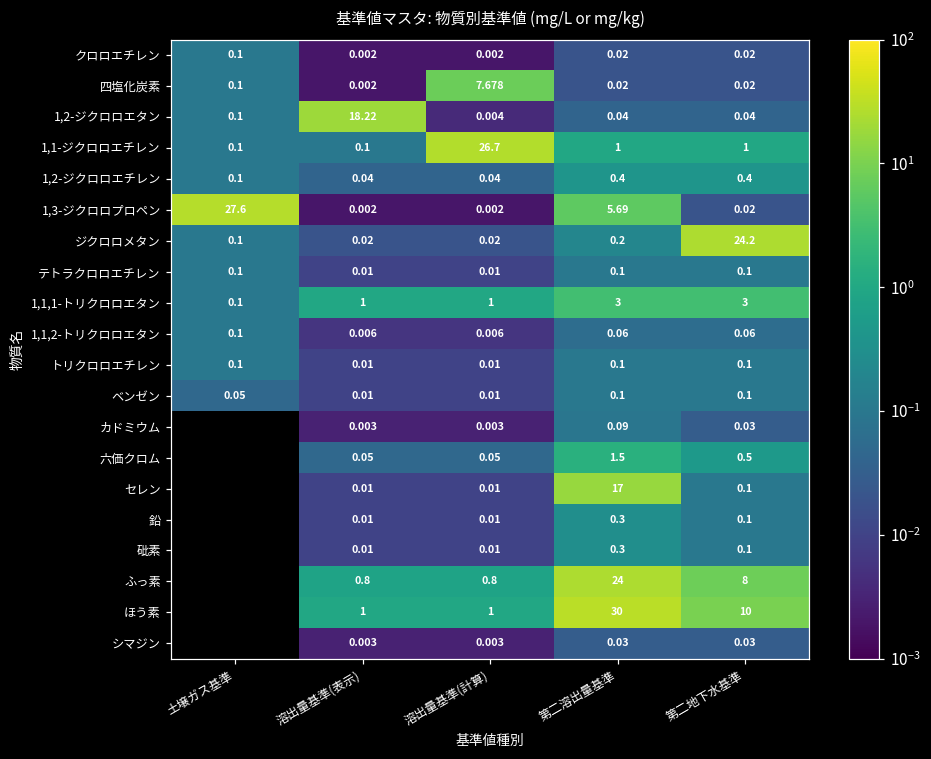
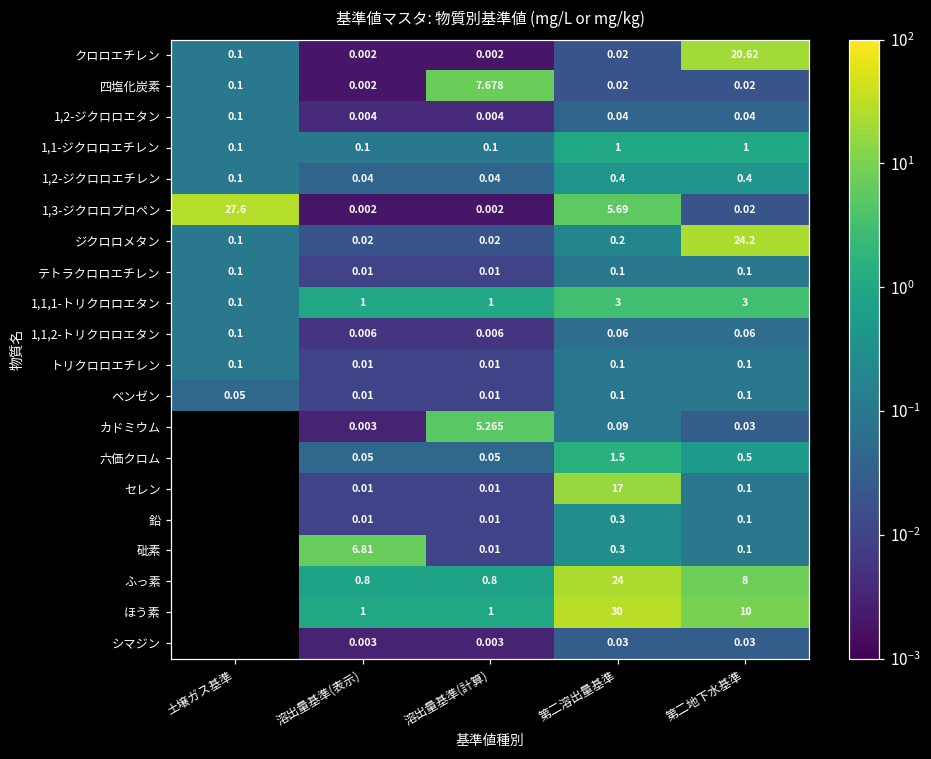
  {
    "クロロエチレン": {
      "土壌ガス基準": 0.1,
      "溶出量基準(表示)": 0.002,
      "溶出量基準(計算)": 0.002,
      "第二溶出量基準": 0.02,
-     "第二地下水基準": 0.02
+     "第二地下水基準": 20.62
    },
    "四塩化炭素": {
      "土壌ガス基準": 0.1,
      "溶出量基準(表示)": 0.002,
      "溶出量基準(計算)": 7.678,
      "第二溶出量基準": 0.02,
      "第二地下水基準": 0.02
    },
    "1,2-ジクロロエタン": {
      "土壌ガス基準": 0.1,
-     "溶出量基準(表示)": 18.22,
+     "溶出量基準(表示)": 0.004,
      "溶出量基準(計算)": 0.004,
      "第二溶出量基準": 0.04,
      "第二地下水基準": 0.04
    },
    "1,1-ジクロロエチレン": {
      "土壌ガス基準": 0.1,
      "溶出量基準(表示)": 0.1,
-     "溶出量基準(計算)": 26.7,
+     "溶出量基準(計算)": 0.1,
      "第二溶出量基準": 1,
      "第二地下水基準": 1
    },
    "1,2-ジクロロエチレン": {
      "土壌ガス基準": 0.1,
      "溶出量基準(表示)": 0.04,
      "溶出量基準(計算)": 0.04,
      "第二溶出量基準": 0.4,
      "第二地下水基準": 0.4
    },
    "1,3-ジクロロプロペン": {
      "土壌ガス基準": 27.6,
      "溶出量基準(表示)": 0.002,
      "溶出量基準(計算)": 0.002,
      "第二溶出量基準": 5.69,
      "第二地下水基準": 0.02
    },
    "ジクロロメタン": {
      "土壌ガス基準": 0.1,
      "溶出量基準(表示)": 0.02,
      "溶出量基準(計算)": 0.02,
      "第二溶出量基準": 0.2,
      "第二地下水基準": 24.2
    },
    "テトラクロロエチレン": {
      "土壌ガス基準": 0.1,
      "溶出量基準(表示)": 0.01,
      "溶出量基準(計算)": 0.01,
      "第二溶出量基準": 0.1,
      "第二地下水基準": 0.1
    },
    "1,1,1-トリクロロエタン": {
      "土壌ガス基準": 0.1,
      "溶出量基準(表示)": 1,
      "溶出量基準(計算)": 1,
      "第二溶出量基準": 3,
      "第二地下水基準": 3
    },
    "1,1,2-トリクロロエタン": {
      "土壌ガス基準": 0.1,
      "溶出量基準(表示)": 0.006,
      "溶出量基準(計算)": 0.006,
      "第二溶出量基準": 0.06,
      "第二地下水基準": 0.06
    },
    "トリクロロエチレン": {
      "土壌ガス基準": 0.1,
      "溶出量基準(表示)": 0.01,
      "溶出量基準(計算)": 0.01,
      "第二溶出量基準": 0.1,
      "第二地下水基準": 0.1
    },
    "ベンゼン": {
      "土壌ガス基準": 0.05,
      "溶出量基準(表示)": 0.01,
      "溶出量基準(計算)": 0.01,
      "第二溶出量基準": 0.1,
      "第二地下水基準": 0.1
    },
    "カドミウム": {
      "溶出量基準(表示)": 0.003,
-     "溶出量基準(計算)": 0.003,
+     "溶出量基準(計算)": 5.265,
      "第二溶出量基準": 0.09,
      "第二地下水基準": 0.03
    },
    "六価クロム": {
      "溶出量基準(表示)": 0.05,
      "溶出量基準(計算)": 0.05,
      "第二溶出量基準": 1.5,
      "第二地下水基準": 0.5
    },
    "セレン": {
      "溶出量基準(表示)": 0.01,
      "溶出量基準(計算)": 0.01,
      "第二溶出量基準": 17,
      "第二地下水基準": 0.1
    },
    "鉛": {
      "溶出量基準(表示)": 0.01,
      "溶出量基準(計算)": 0.01,
      "第二溶出量基準": 0.3,
      "第二地下水基準": 0.1
    },
    "砒素": {
-     "溶出量基準(表示)": 0.01,
+     "溶出量基準(表示)": 6.81,
      "溶出量基準(計算)": 0.01,
      "第二溶出量基準": 0.3,
      "第二地下水基準": 0.1
    },
    "ふっ素": {
      "溶出量基準(表示)": 0.8,
      "溶出量基準(計算)": 0.8,
      "第二溶出量基準": 24,
      "第二地下水基準": 8
    },
    "ほう素": {
      "溶出量基準(表示)": 1,
      "溶出量基準(計算)": 1,
      "第二溶出量基準": 30,
      "第二地下水基準": 10
    },
    "シマジン": {
      "溶出量基準(表示)": 0.003,
      "溶出量基準(計算)": 0.003,
      "第二溶出量基準": 0.03,
      "第二地下水基準": 0.03
    }
  }
